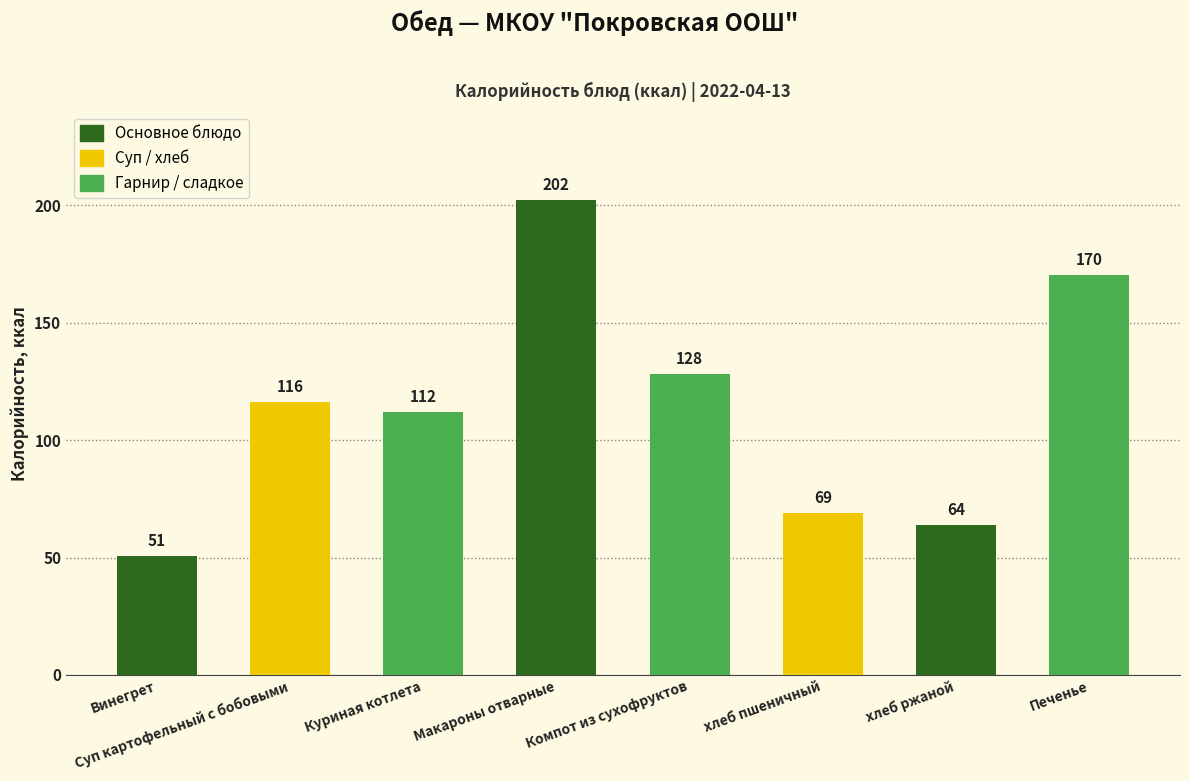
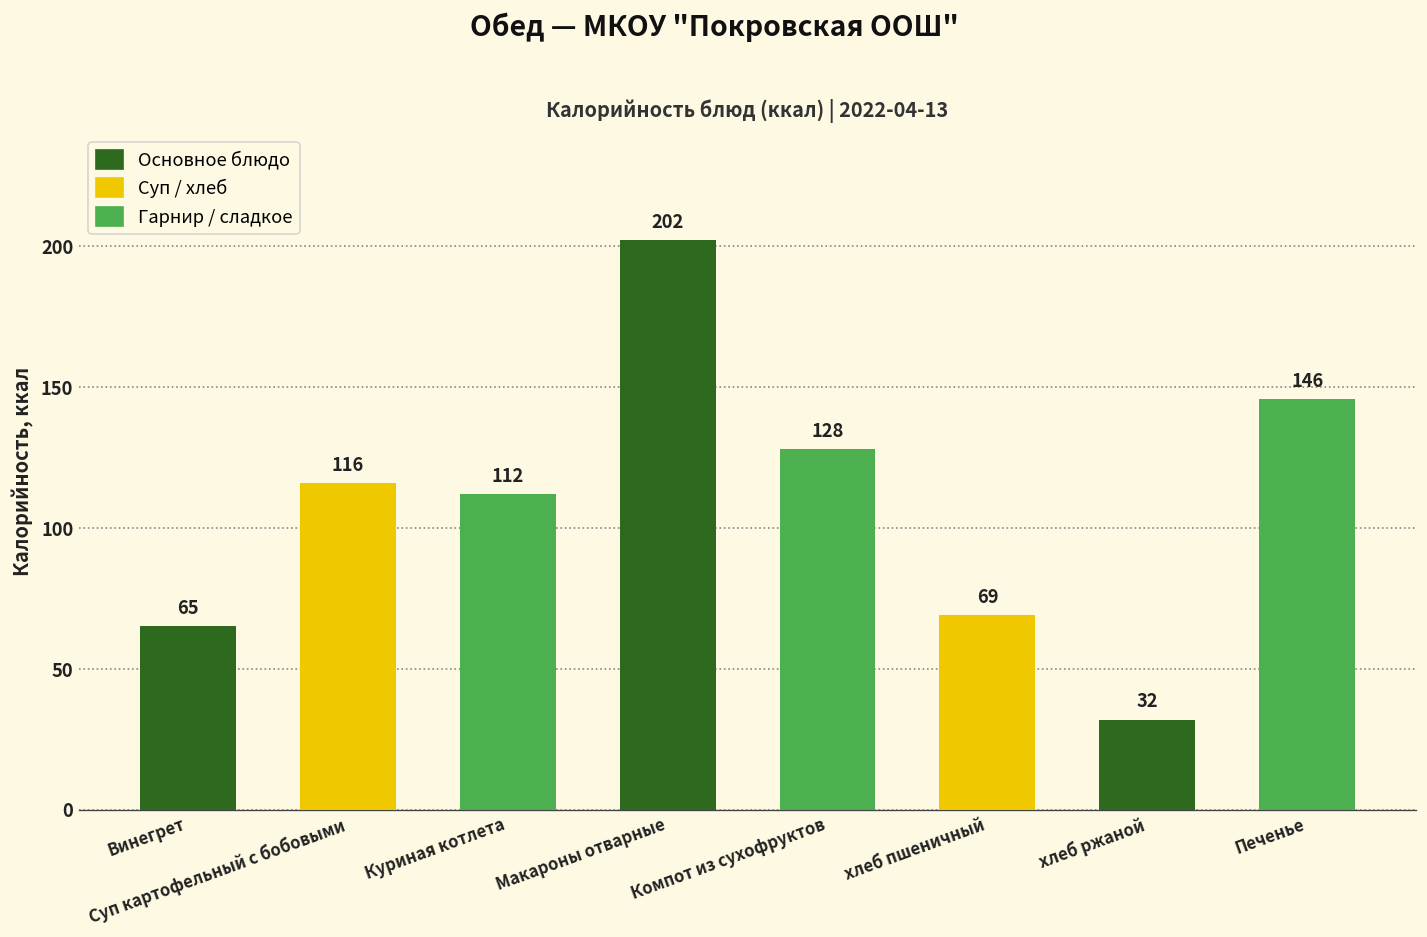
  {
-   "Винегрет": 51,
+   "Винегрет": 65,
    "Суп картофельный с бобовыми": 116,
    "Куриная котлета": 112,
    "Макароны отварные": 202,
    "Компот из сухофруктов": 128,
    "хлеб пшеничный": 69,
-   "хлеб ржаной": 64,
-   "Печенье": 170
+   "хлеб ржаной": 32,
+   "Печенье": 146
  }
